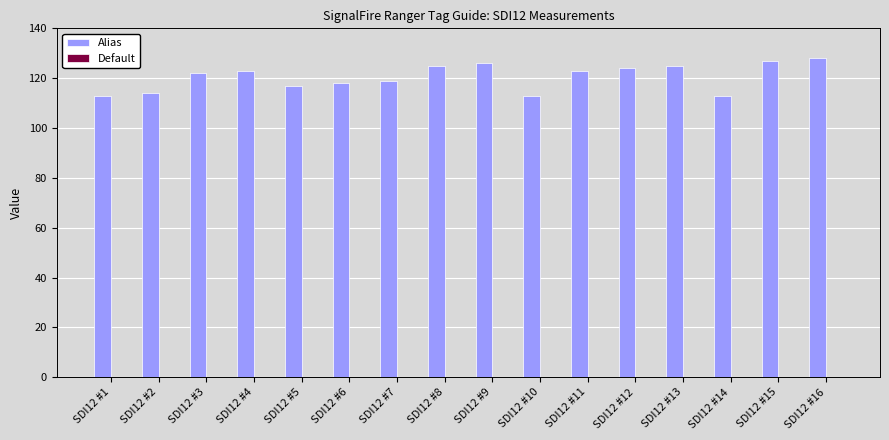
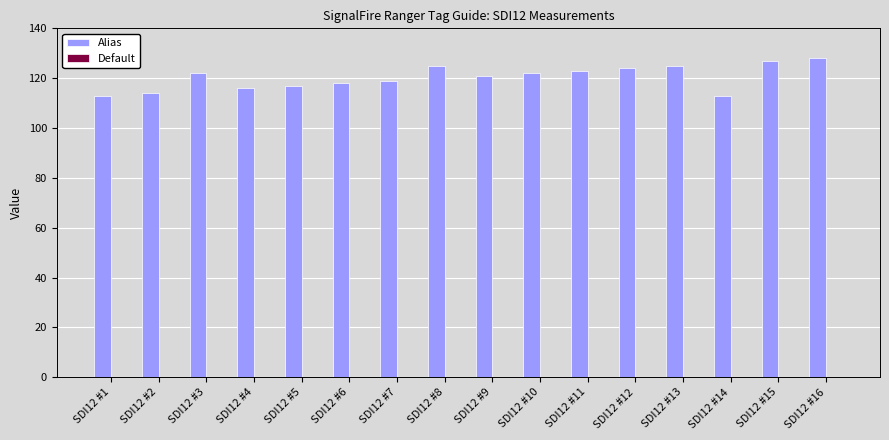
  {
    "Alias": {
      "SDI12 #1": 113,
      "SDI12 #2": 114,
      "SDI12 #3": 122,
-     "SDI12 #4": 123,
+     "SDI12 #4": 116,
      "SDI12 #5": 117,
      "SDI12 #6": 118,
      "SDI12 #7": 119,
      "SDI12 #8": 125,
-     "SDI12 #9": 126,
-     "SDI12 #10": 113,
+     "SDI12 #9": 121,
+     "SDI12 #10": 122,
      "SDI12 #11": 123,
      "SDI12 #12": 124,
      "SDI12 #13": 125,
      "SDI12 #14": 113,
      "SDI12 #15": 127,
      "SDI12 #16": 128
    },
    "Default": {
      "SDI12 #1": 0,
      "SDI12 #2": 0,
      "SDI12 #3": 0,
      "SDI12 #4": 0,
      "SDI12 #5": 0,
      "SDI12 #6": 0,
      "SDI12 #7": 0,
      "SDI12 #8": 0,
      "SDI12 #9": 0,
      "SDI12 #10": 0,
      "SDI12 #11": 0,
      "SDI12 #12": 0,
      "SDI12 #13": 0,
      "SDI12 #14": 0,
      "SDI12 #15": 0,
      "SDI12 #16": 0
    }
  }
